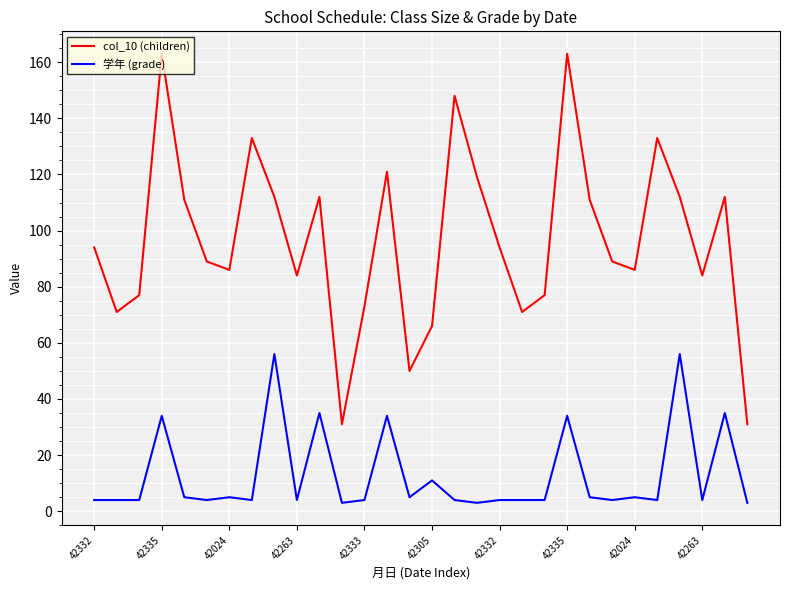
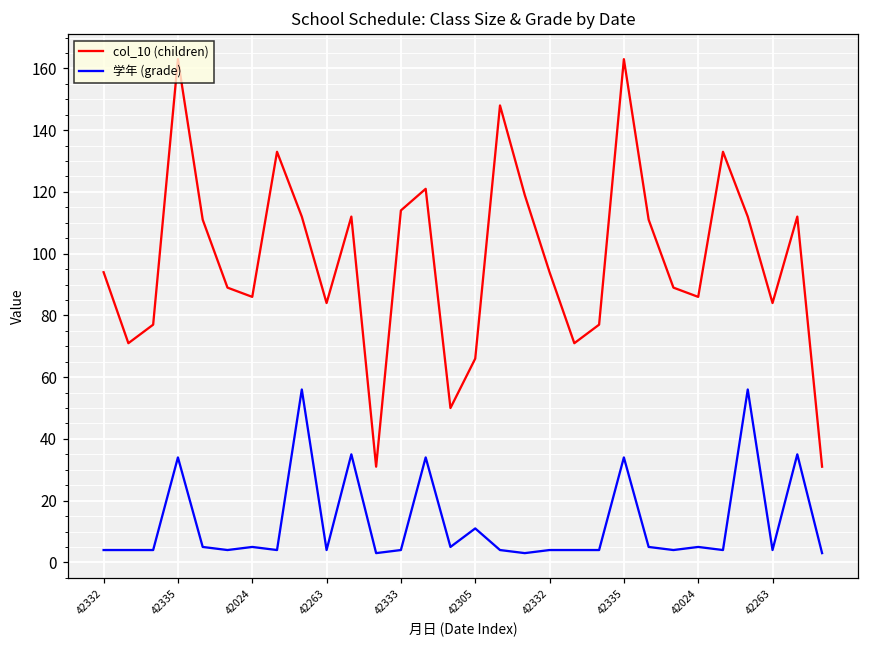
  {
    "col_10 (children)": {
-     "42333": 73,
+     "42333": 114,
      "42305": 66
    },
    "学年 (grade)": {
      "42333": 4,
      "42305": 11
    }
  }
